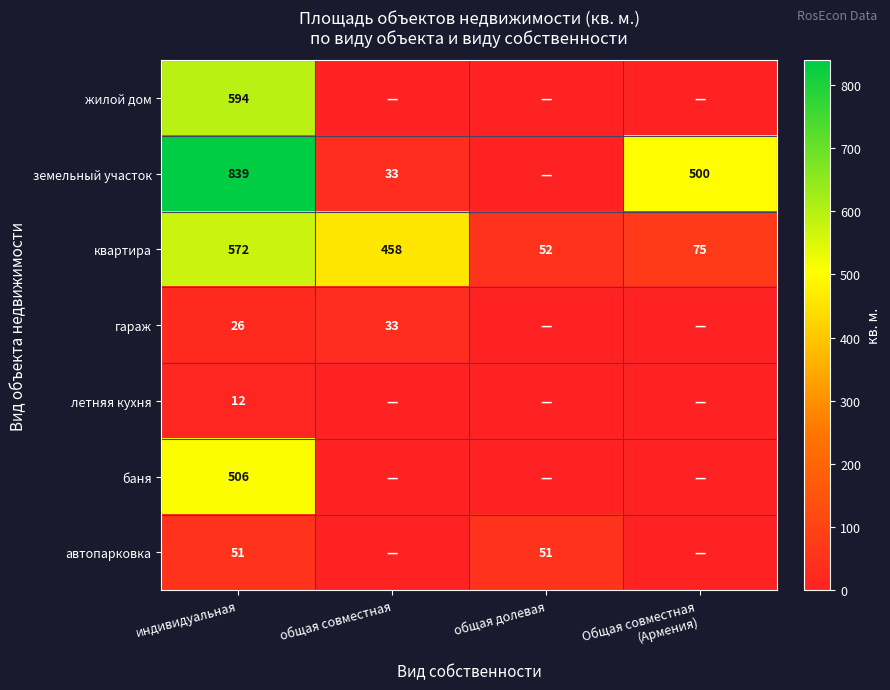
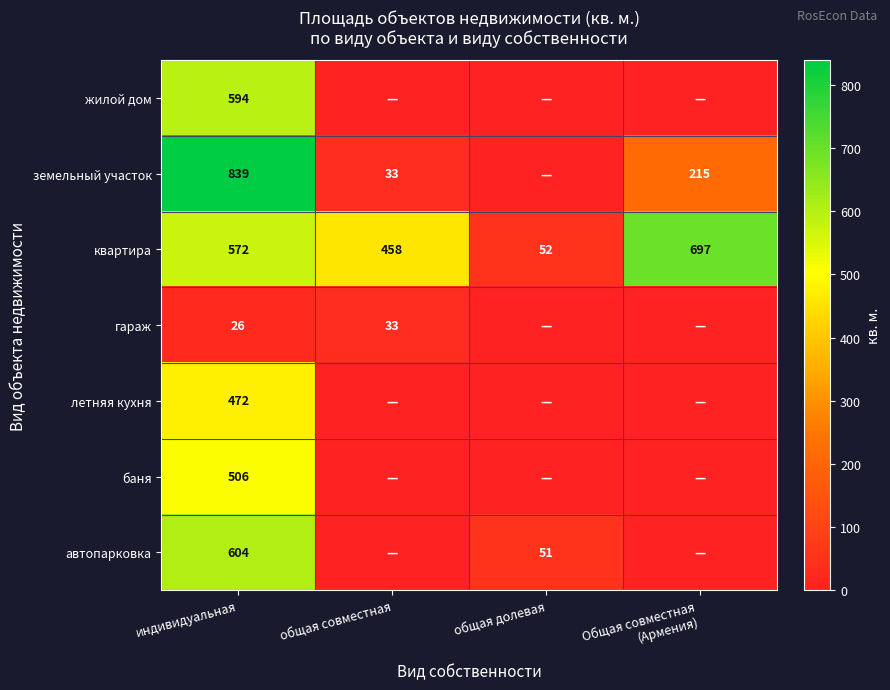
  {
    "жилой дом": {
      "индивидуальная": 594
    },
    "земельный участок": {
      "индивидуальная": 839,
      "общая совместная": 33,
-     "Общая совместная (Армения)": 500
+     "Общая совместная (Армения)": 215
    },
    "квартира": {
      "индивидуальная": 572,
      "общая совместная": 458,
      "общая долевая": 52,
-     "Общая совместная (Армения)": 75
+     "Общая совместная (Армения)": 697
    },
    "гараж": {
      "индивидуальная": 26,
      "общая совместная": 33
    },
    "летняя кухня": {
-     "индивидуальная": 12
+     "индивидуальная": 472
    },
    "баня": {
      "индивидуальная": 506
    },
    "автопарковка": {
-     "индивидуальная": 51,
+     "индивидуальная": 604,
      "общая долевая": 51
    }
  }
